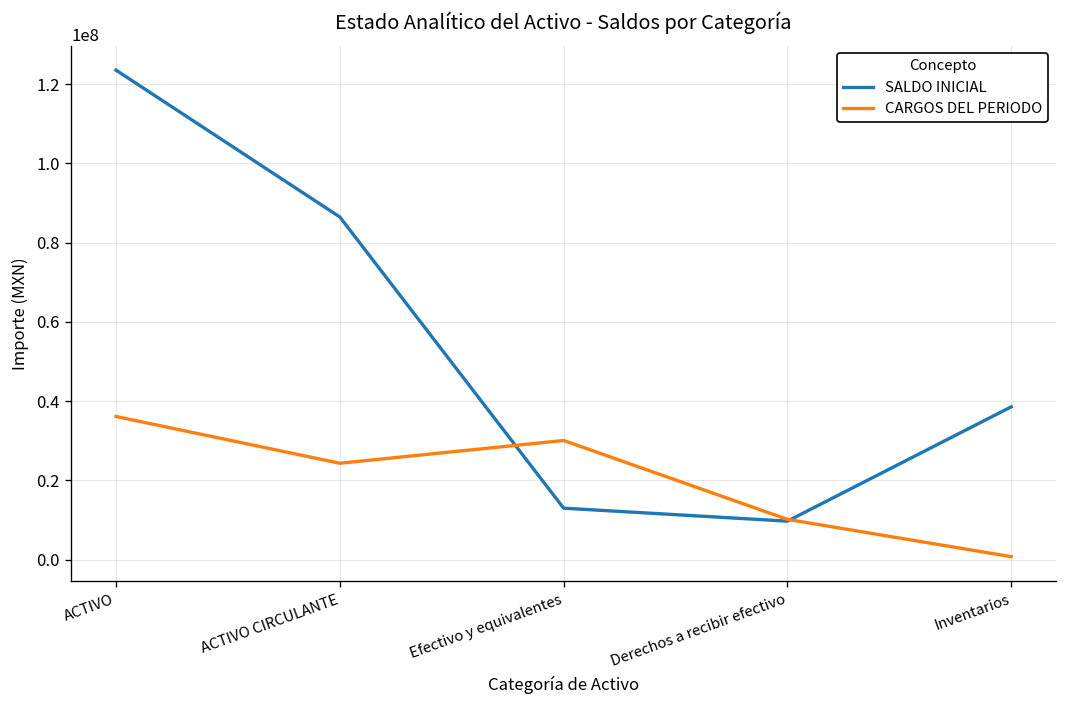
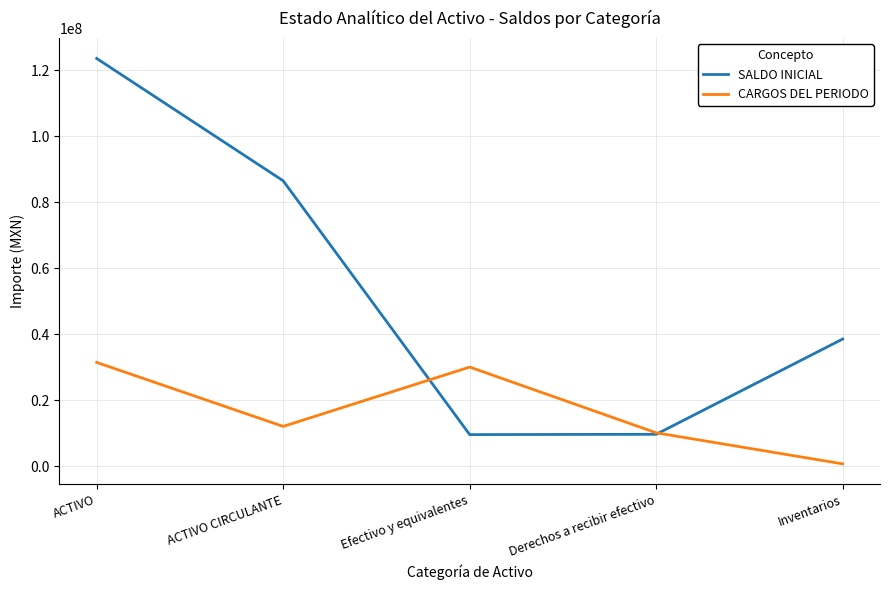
  {
    "SALDO INICIAL": {
      "ACTIVO": 124000000,
      "ACTIVO CIRCULANTE": 86000000,
-     "Efectivo y equivalentes": 13000000,
+     "Efectivo y equivalentes": 10000000,
      "Inventarios": 39000000
    },
    "CARGOS DEL PERIODO": {
-     "ACTIVO": 36000000,
-     "ACTIVO CIRCULANTE": 24000000,
+     "ACTIVO": 31000000,
+     "ACTIVO CIRCULANTE": 12000000,
      "Efectivo y equivalentes": 30000000,
      "Inventarios": 1000000
    }
  }
